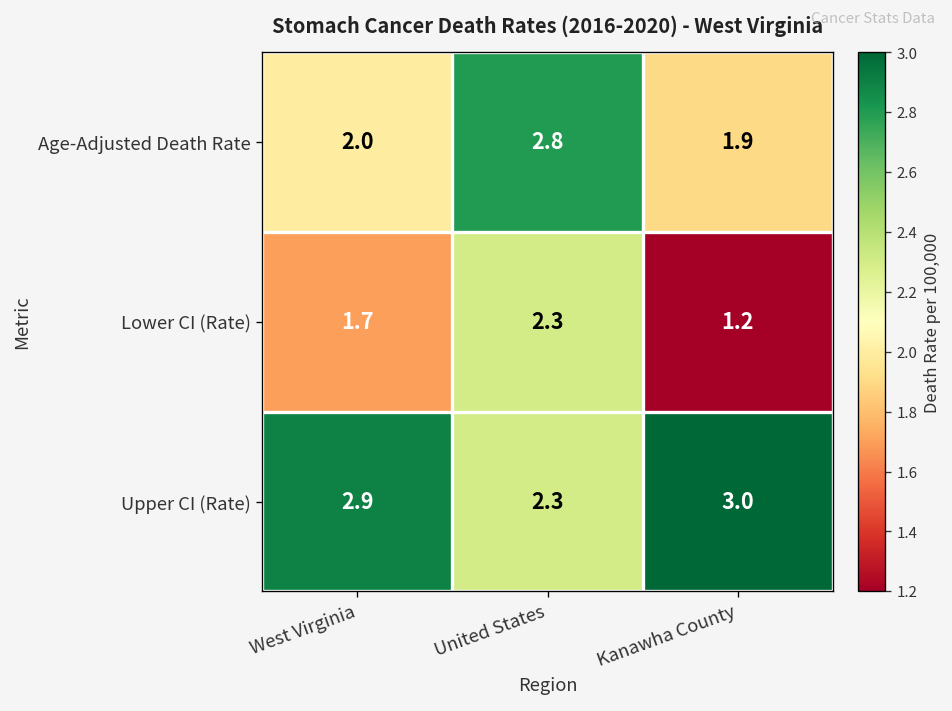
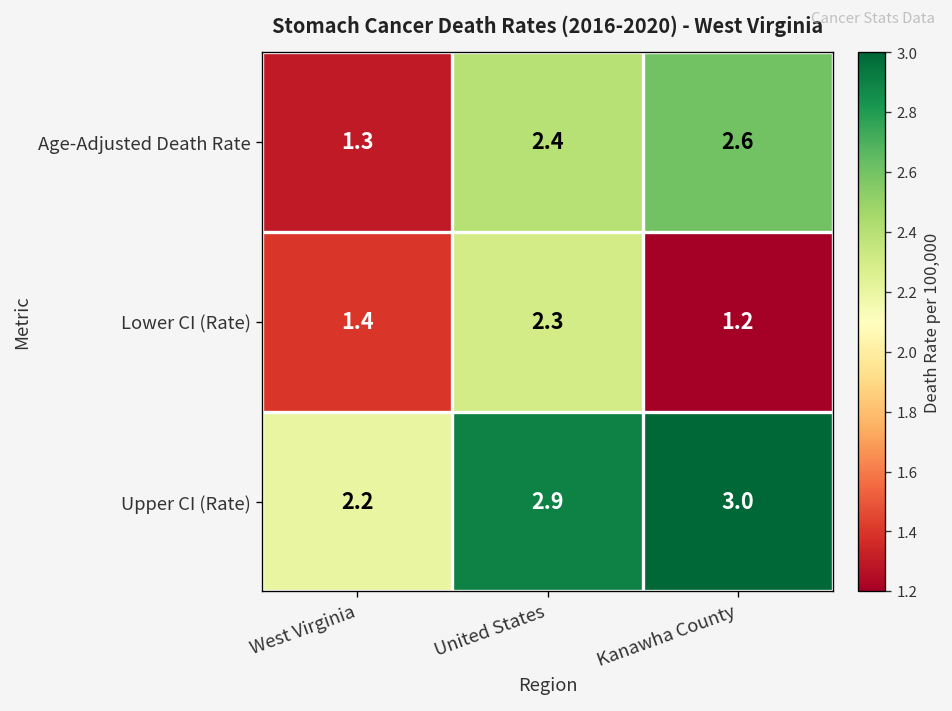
  {
    "Age-Adjusted Death Rate": {
-     "West Virginia": 2.0,
-     "United States": 2.8,
-     "Kanawha County": 1.9
+     "West Virginia": 1.3,
+     "United States": 2.4,
+     "Kanawha County": 2.6
    },
    "Lower CI (Rate)": {
-     "West Virginia": 1.7,
+     "West Virginia": 1.4,
      "United States": 2.3,
      "Kanawha County": 1.2
    },
    "Upper CI (Rate)": {
-     "West Virginia": 2.9,
-     "United States": 2.3,
+     "West Virginia": 2.2,
+     "United States": 2.9,
      "Kanawha County": 3.0
    }
  }
